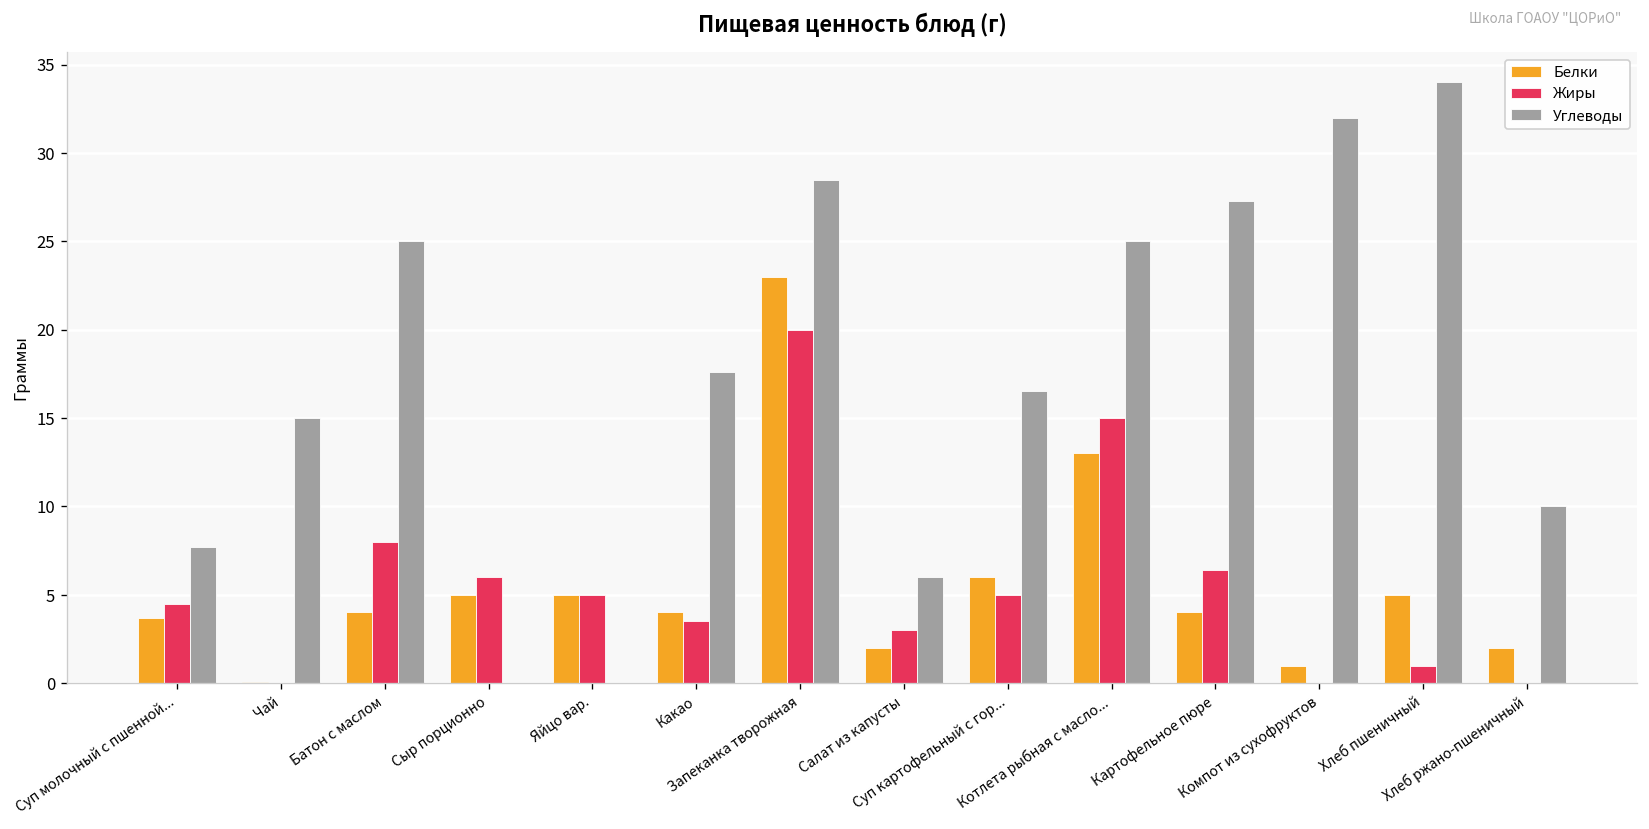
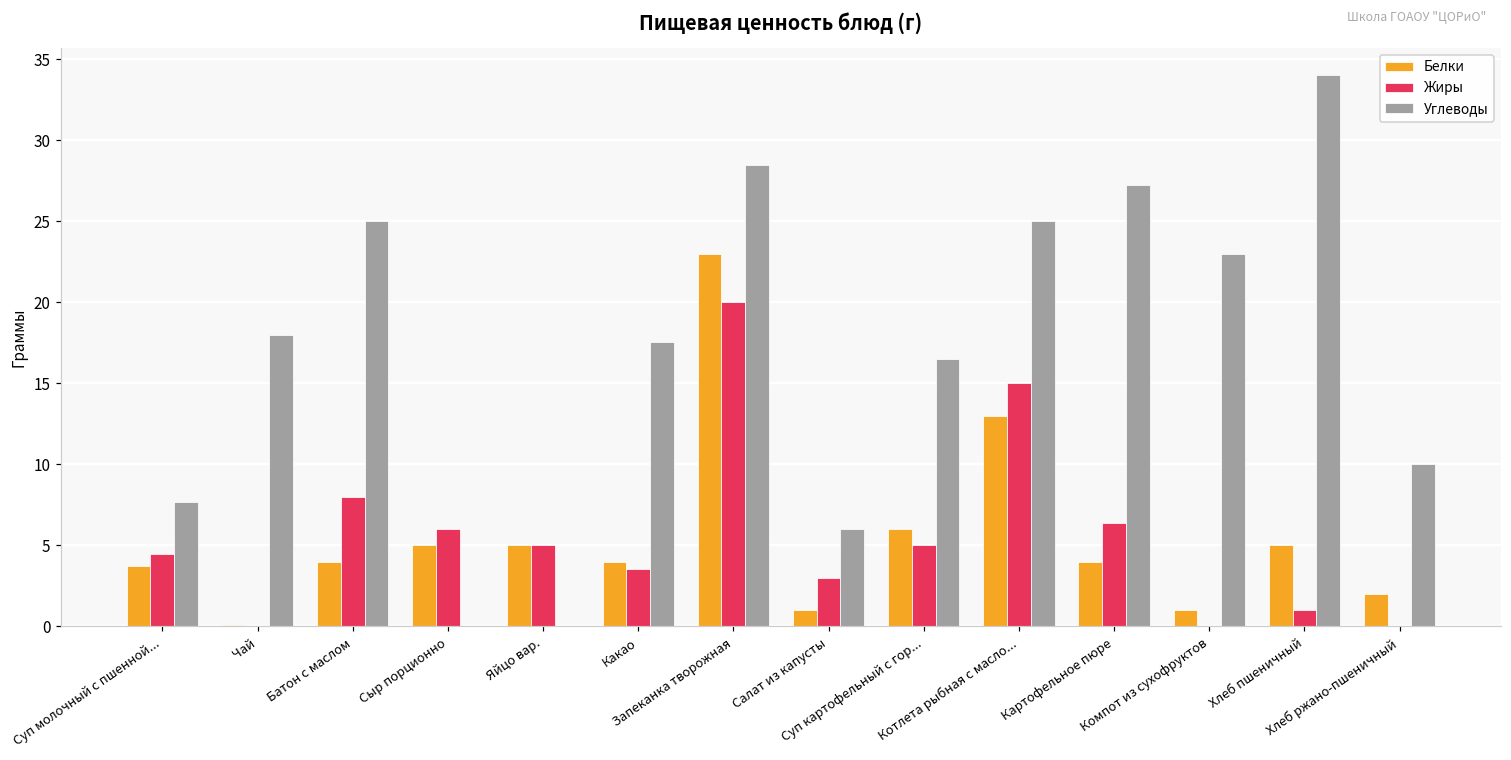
  {
    "Белки": {
      "Суп молочный с пшенной...": 3.7,
      "Батон с маслом": 4,
      "Сыр порционно": 5,
      "Яйцо вар.": 5,
      "Какао": 4,
      "Запеканка творожная": 23,
-     "Салат из капусты": 2,
+     "Салат из капусты": 1,
      "Суп картофельный с гор...": 6,
      "Котлета рыбная с масло...": 13,
      "Картофельное пюре": 4,
      "Компот из сухофруктов": 1,
      "Хлеб пшеничный": 5,
      "Хлеб ржано-пшеничный": 2
    },
    "Жиры": {
      "Суп молочный с пшенной...": 4.5,
      "Батон с маслом": 8,
      "Сыр порционно": 6,
      "Яйцо вар.": 5,
      "Какао": 3.5,
      "Запеканка творожная": 20,
      "Салат из капусты": 3,
      "Суп картофельный с гор...": 5,
      "Котлета рыбная с масло...": 15,
      "Картофельное пюре": 6.4,
      "Компот из сухофруктов": 0,
      "Хлеб пшеничный": 1,
      "Хлеб ржано-пшеничный": 0
    },
    "Углеводы": {
      "Суп молочный с пшенной...": 7.7,
-     "Чай": 15,
+     "Чай": 18,
      "Батон с маслом": 25,
      "Сыр порционно": 0,
      "Яйцо вар.": 0,
      "Какао": 17.6,
      "Запеканка творожная": 28.5,
      "Салат из капусты": 6,
      "Суп картофельный с гор...": 16.5,
      "Котлета рыбная с масло...": 25,
      "Картофельное пюре": 27.3,
-     "Компот из сухофруктов": 32,
+     "Компот из сухофруктов": 23,
      "Хлеб пшеничный": 34,
      "Хлеб ржано-пшеничный": 10
    }
  }
